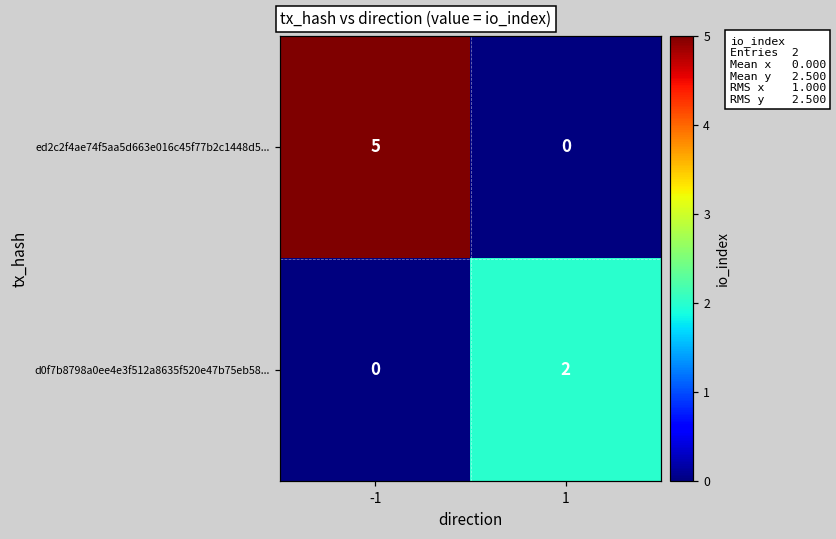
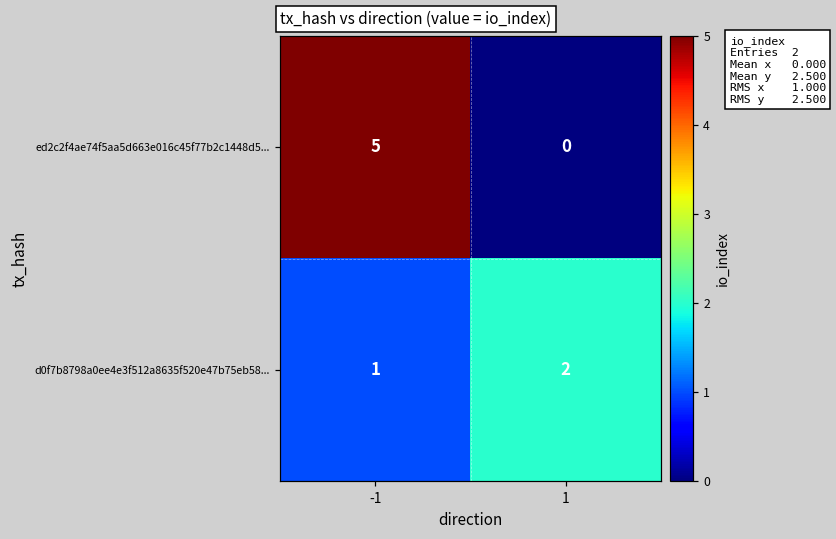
  {
    "ed2c2f4ae74f5aa5d663e016c45f77b2c1448d5...": {
      "-1": 5,
      "1": 0
    },
    "d0f7b8798a0ee4e3f512a8635f520e47b75eb58...": {
-     "-1": 0,
+     "-1": 1,
      "1": 2
    }
  }
